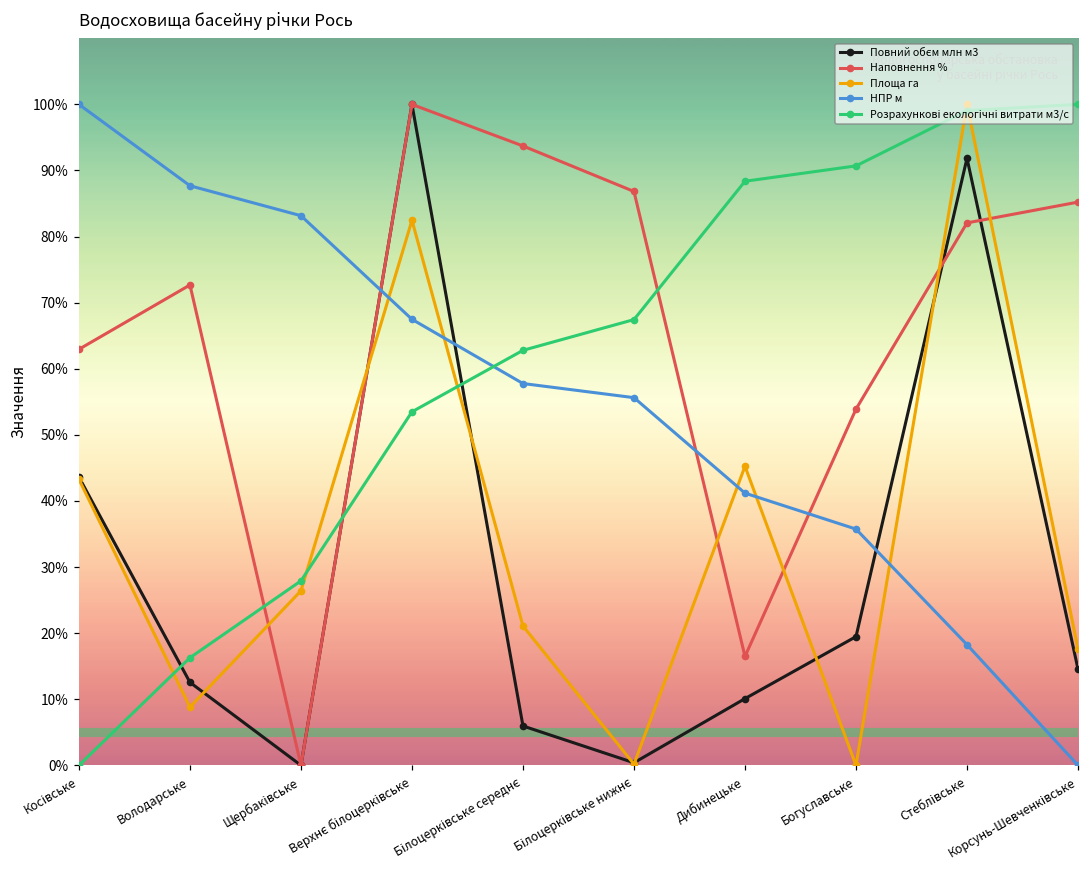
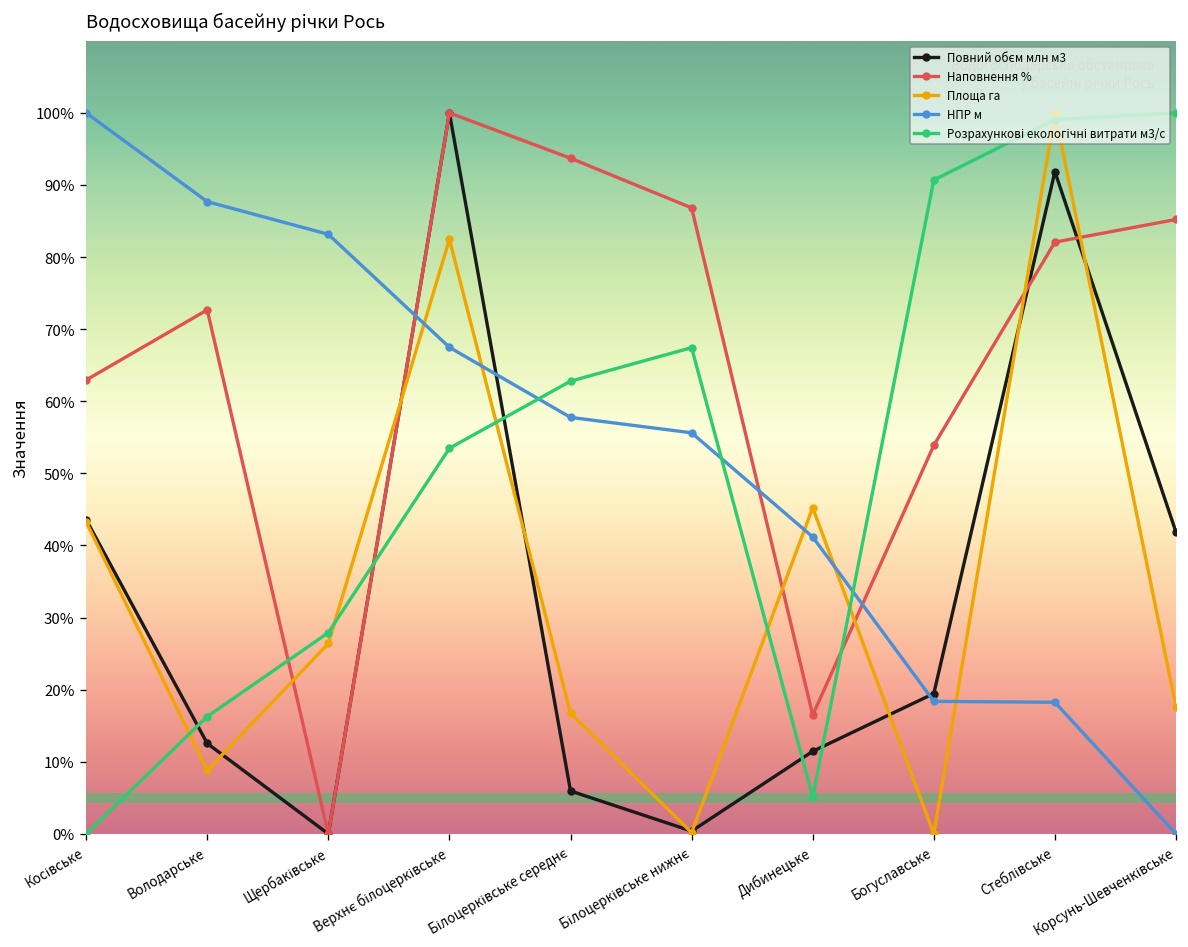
  {
    "Повний обєм млн м3": {
      "Володарське": "13%",
      "Білоцерківське середнє": "6%",
-     "Дибинецьке": "10%",
+     "Дибинецьке": "11%",
      "Богуславське": "19%",
      "Стеблівське": "92%",
-     "Корсунь-Шевченківське": "15%"
+     "Корсунь-Шевченківське": "42%"
    },
    "Наповнення %": {
      "Косівське": "63%",
      "Володарське": "73%",
      "Білоцерківське середнє": "94%",
      "Білоцерківське нижнє": "87%",
      "Дибинецьке": "16%",
      "Богуславське": "54%",
      "Стеблівське": "82%",
      "Корсунь-Шевченківське": "85%"
    },
    "Площа га": {
      "Володарське": "9%",
      "Щербаківське": "26%",
      "Верхнє білоцерківське": "82%",
-     "Білоцерківське середнє": "21%",
+     "Білоцерківське середнє": "17%",
      "Дибинецьке": "45%",
      "Богуславське": "0%",
      "Корсунь-Шевченківське": "18%"
    },
    "НПР м": {
      "Косівське": "100%",
      "Володарське": "88%",
      "Щербаківське": "83%",
      "Верхнє білоцерківське": "67%",
      "Білоцерківське середнє": "58%",
      "Білоцерківське нижнє": "56%",
      "Дибинецьке": "41%",
-     "Богуславське": "36%",
+     "Богуславське": "18%",
      "Стеблівське": "18%",
      "Корсунь-Шевченківське": "0%"
    },
    "Розрахункові екологічні витрати м3/с": {
      "Косівське": "0%",
      "Володарське": "16%",
      "Щербаківське": "28%",
      "Верхнє білоцерківське": "53%",
      "Білоцерківське середнє": "63%",
      "Білоцерківське нижнє": "67%",
-     "Дибинецьке": "88%",
+     "Дибинецьке": "5%",
      "Богуславське": "91%",
      "Корсунь-Шевченківське": "100%"
    }
  }
